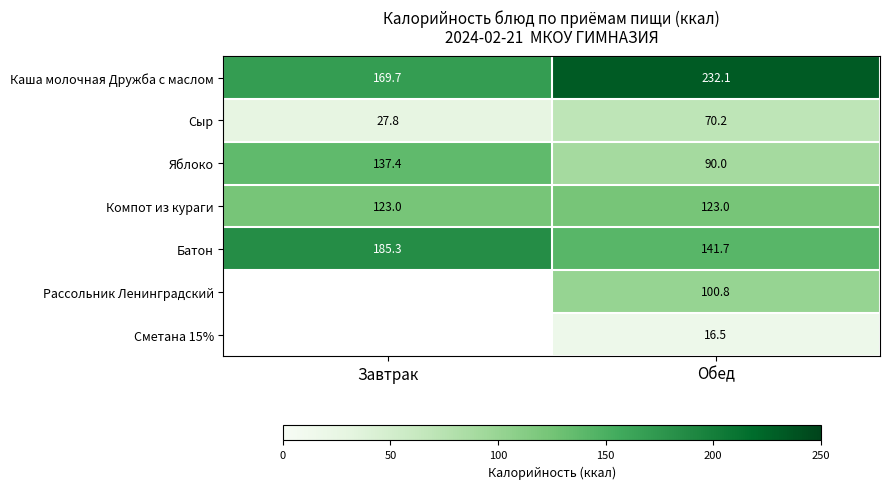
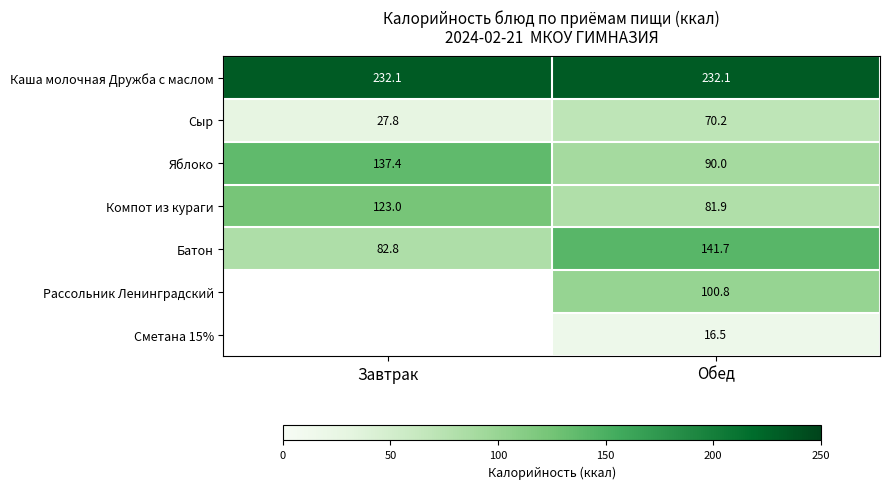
  {
    "Каша молочная Дружба с маслом": {
-     "Завтрак": 169.7,
+     "Завтрак": 232.1,
      "Обед": 232.1
    },
    "Сыр": {
      "Завтрак": 27.8,
      "Обед": 70.2
    },
    "Яблоко": {
      "Завтрак": 137.4,
      "Обед": 90.0
    },
    "Компот из кураги": {
      "Завтрак": 123.0,
-     "Обед": 123.0
+     "Обед": 81.9
    },
    "Батон": {
-     "Завтрак": 185.3,
+     "Завтрак": 82.8,
      "Обед": 141.7
    },
    "Рассольник Ленинградский": {
      "Обед": 100.8
    },
    "Сметана 15%": {
      "Обед": 16.5
    }
  }
